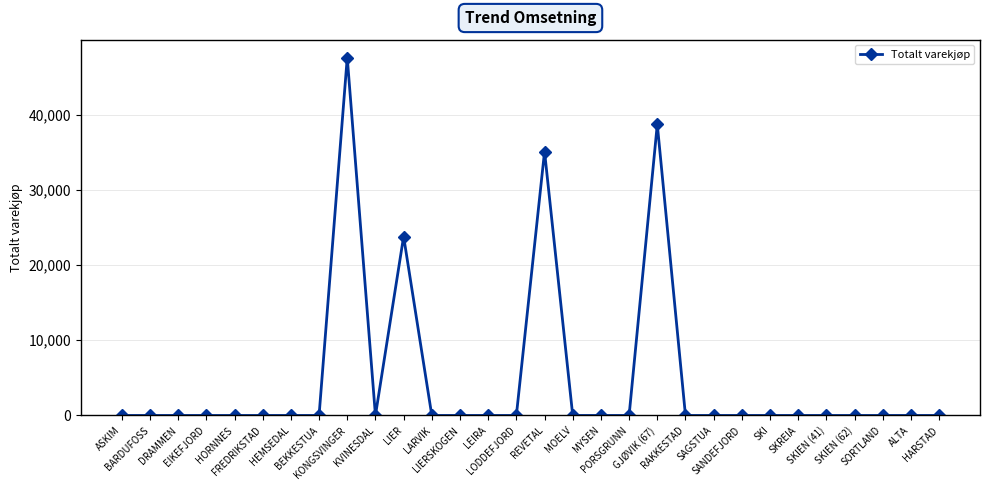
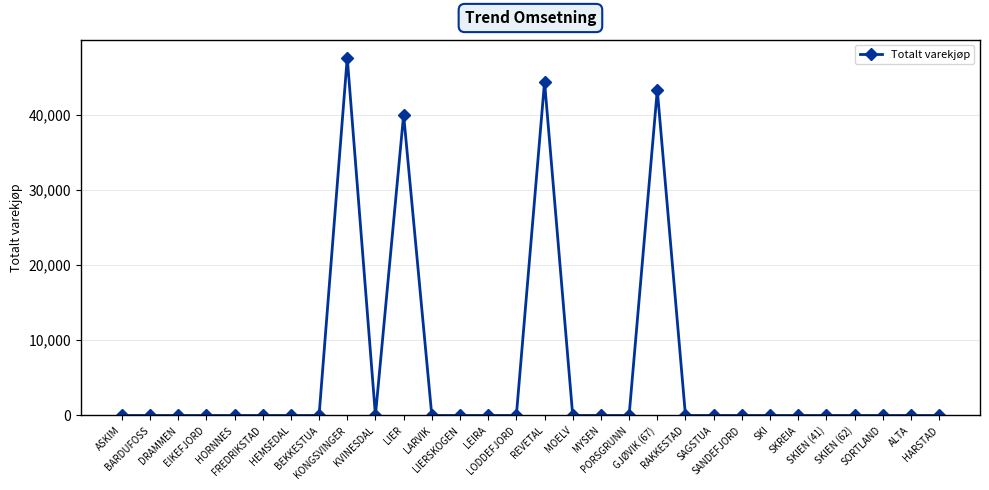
  {
    "ASKIM": "0",
    "BARDUFOSS": "0",
    "DRAMMEN": "0",
    "EIKEFJORD": "0",
    "HORNNES": "0",
    "FREDRIKSTAD": "0",
    "HEMSEDAL": "0",
    "BEKKESTUA": "0",
    "KONGSVINGER": "48,000",
    "KVINESDAL": "0",
-   "LIER": "24,000",
+   "LIER": "40,000",
    "LARVIK": "0",
    "LIERSKOGEN": "0",
    "LEIRA": "0",
    "LODDEFJORD": "0",
-   "REVETAL": "35,000",
+   "REVETAL": "44,000",
    "MOELV": "0",
    "MYSEN": "0",
    "PORSGRUNN": "0",
-   "GJØVIK (67)": "39,000",
+   "GJØVIK (67)": "43,000",
    "RAKKESTAD": "0",
    "SAGSTUA": "0",
    "SANDEFJORD": "0",
    "SKI": "0",
    "SKREIA": "0",
    "SKIEN (41)": "0",
    "SKIEN (62)": "0",
    "SORTLAND": "0",
    "ALTA": "0",
    "HARSTAD": "0"
  }
